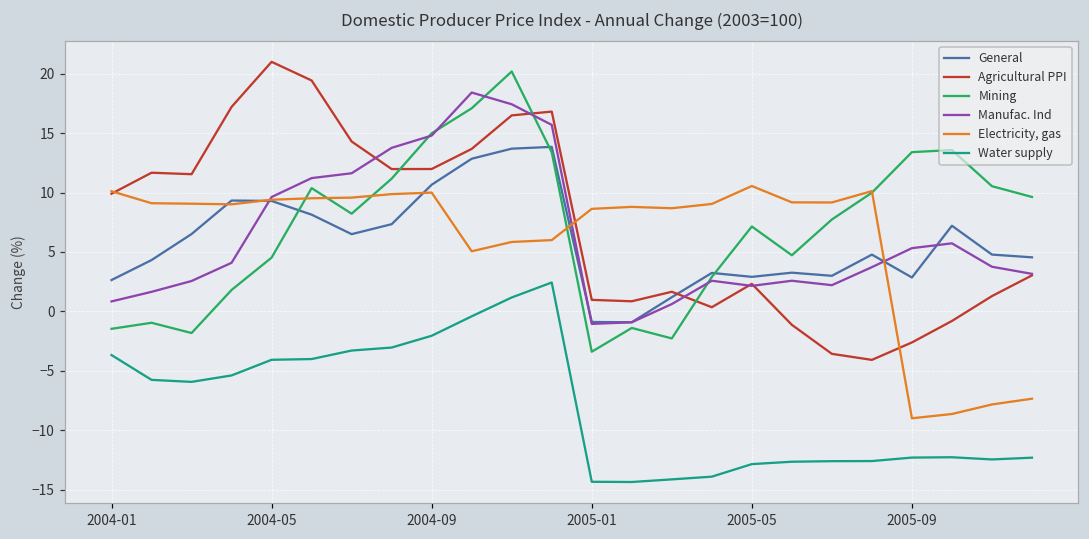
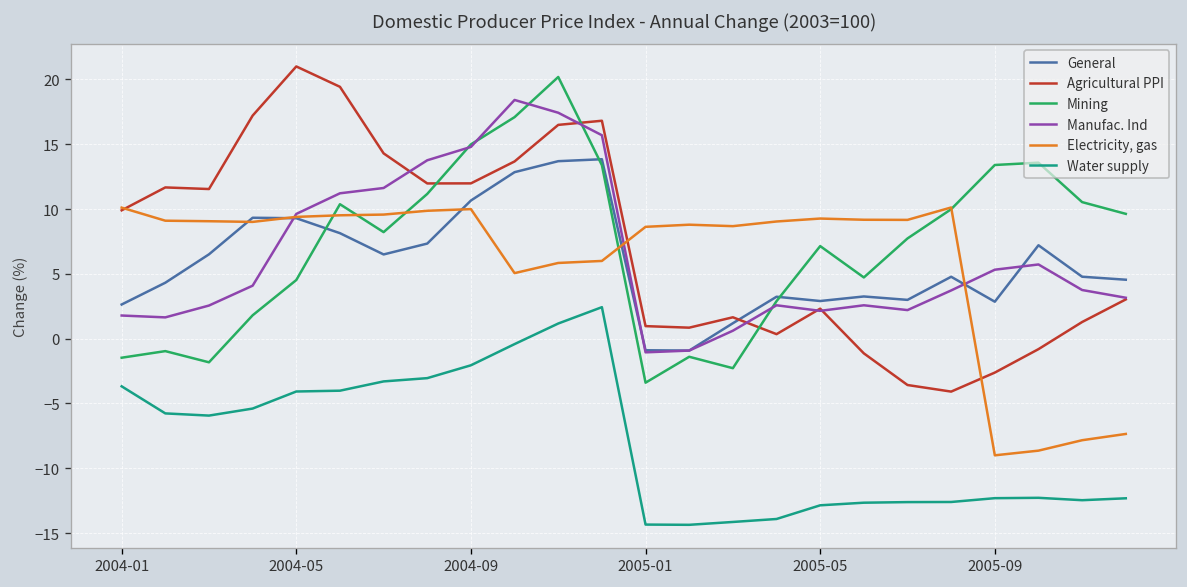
  {
    "General": {
      "2004-01": 2.6,
      "2004-09": 10.7,
      "2005-05": 2.9,
      "2005-09": 2.8
    },
    "Agricultural PPI": {
      "2004-05": 21.0,
      "2004-09": 12.0,
      "2005-01": 1.0,
      "2005-09": -2.6
    },
    "Manufac. Ind": {
-     "2004-01": 0.8,
+     "2004-01": 1.8,
      "2005-09": 5.3
    },
    "Electricity, gas": {
      "2004-09": 10.0,
      "2005-01": 8.6,
-     "2005-05": 10.5,
+     "2005-05": 9.3,
      "2005-09": -9.0
    }
  }
